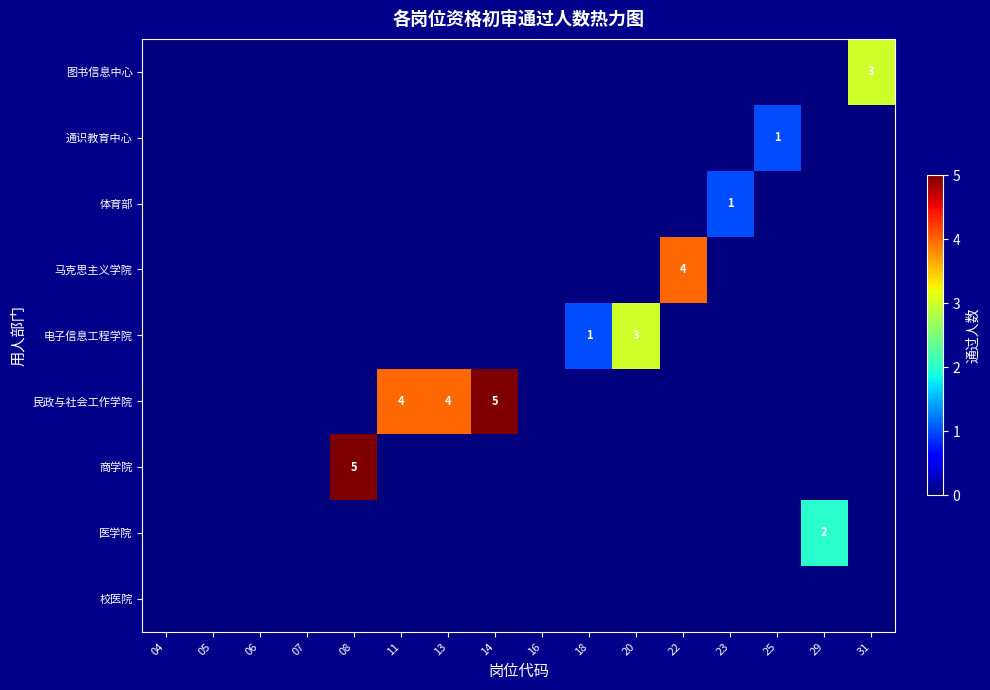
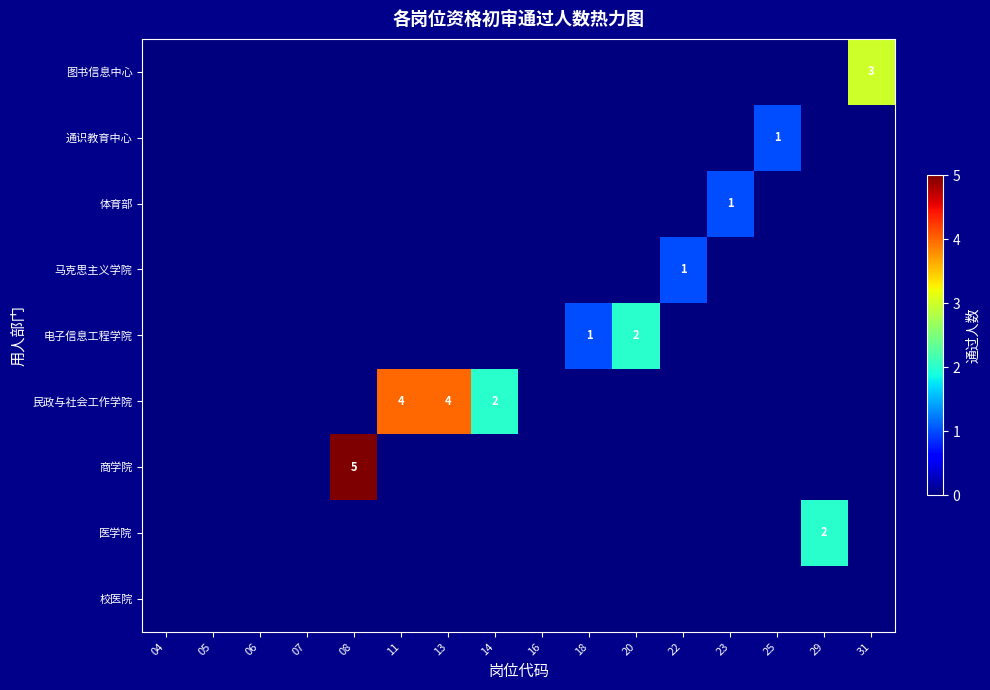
  {
    "图书信息中心": {
      "31": 3
    },
    "通识教育中心": {
      "25": 1
    },
    "体育部": {
      "23": 1
    },
    "马克思主义学院": {
-     "22": 4
+     "22": 1
    },
    "电子信息工程学院": {
      "18": 1,
-     "20": 3
+     "20": 2
    },
    "民政与社会工作学院": {
      "11": 4,
      "13": 4,
-     "14": 5
+     "14": 2
    },
    "商学院": {
      "08": 5
    },
    "医学院": {
      "29": 2
    }
  }
